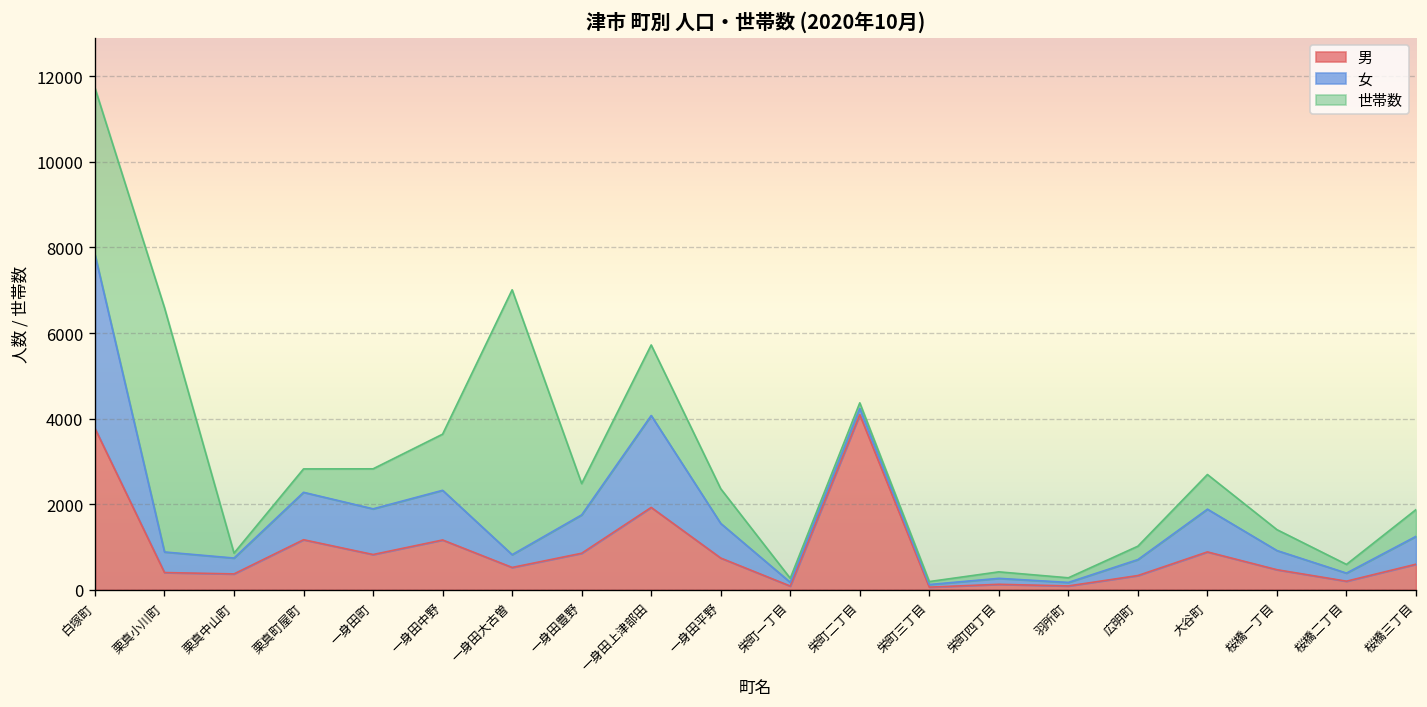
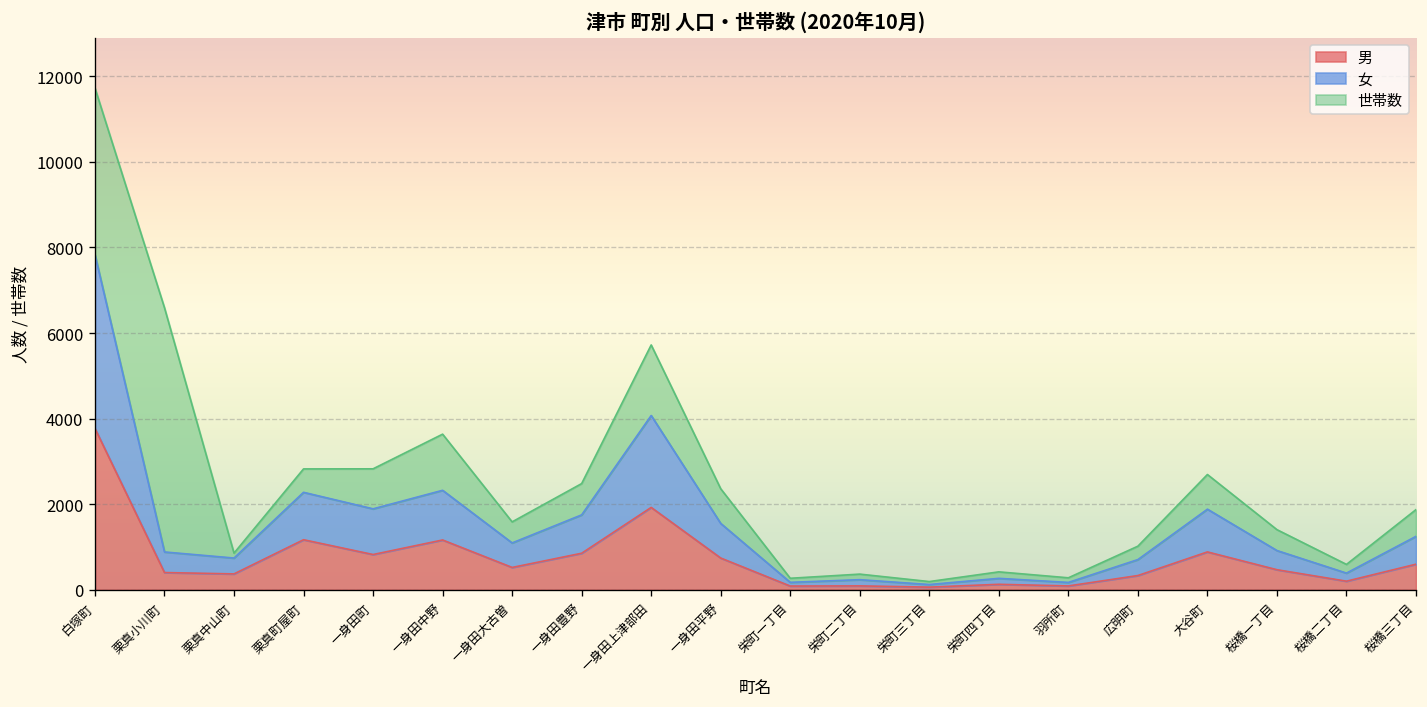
  {
    "男": {
      "白塚町": 3800,
      "栗真小川町": 400,
      "栗真中山町": 400,
      "栗真町屋町": 1200,
      "一身田町": 800,
      "一身田中野": 1200,
      "一身田大古曽": 500,
      "一身田豊野": 900,
      "一身田上津部田": 1900,
      "一身田平野": 700,
      "栄町一丁目": 100,
-     "栄町二丁目": 4100,
+     "栄町二丁目": 100,
      "栄町四丁目": 100,
      "羽所町": 100,
      "広明町": 300,
      "大谷町": 900,
      "桜橋一丁目": 500,
      "桜橋二丁目": 200,
      "桜橋三丁目": 600
    },
    "女": {
      "白塚町": 4100,
      "栗真小川町": 500,
      "栗真中山町": 400,
      "栗真町屋町": 1100,
      "一身田町": 1100,
      "一身田中野": 1200,
-     "一身田大古曽": 300,
+     "一身田大古曽": 600,
      "一身田豊野": 900,
      "一身田上津部田": 2100,
      "一身田平野": 800,
      "栄町一丁目": 100,
      "栄町二丁目": 100,
      "栄町四丁目": 100,
      "羽所町": 100,
      "広明町": 400,
      "大谷町": 1000,
      "桜橋一丁目": 400,
      "桜橋二丁目": 200,
      "桜橋三丁目": 700
    },
    "世帯数": {
      "白塚町": 3900,
      "栗真小川町": 5700,
      "栗真中山町": 100,
      "栗真町屋町": 500,
      "一身田町": 900,
      "一身田中野": 1300,
-     "一身田大古曽": 6200,
+     "一身田大古曽": 500,
      "一身田豊野": 700,
      "一身田上津部田": 1600,
      "一身田平野": 800,
      "栄町一丁目": 100,
      "栄町二丁目": 100,
      "栄町四丁目": 200,
      "羽所町": 100,
      "広明町": 300,
      "大谷町": 800,
      "桜橋一丁目": 500,
      "桜橋二丁目": 200,
      "桜橋三丁目": 600
    }
  }
